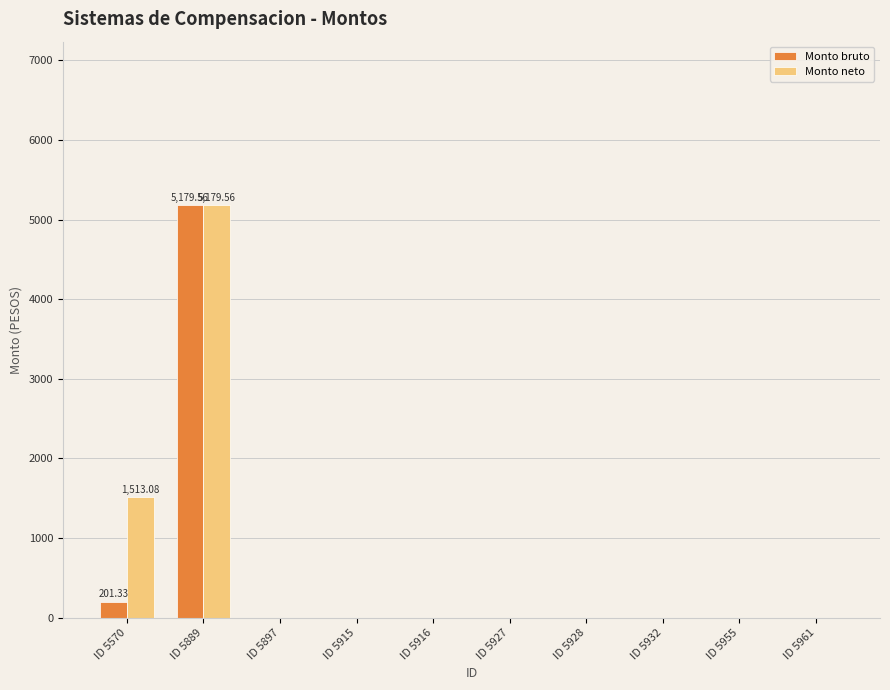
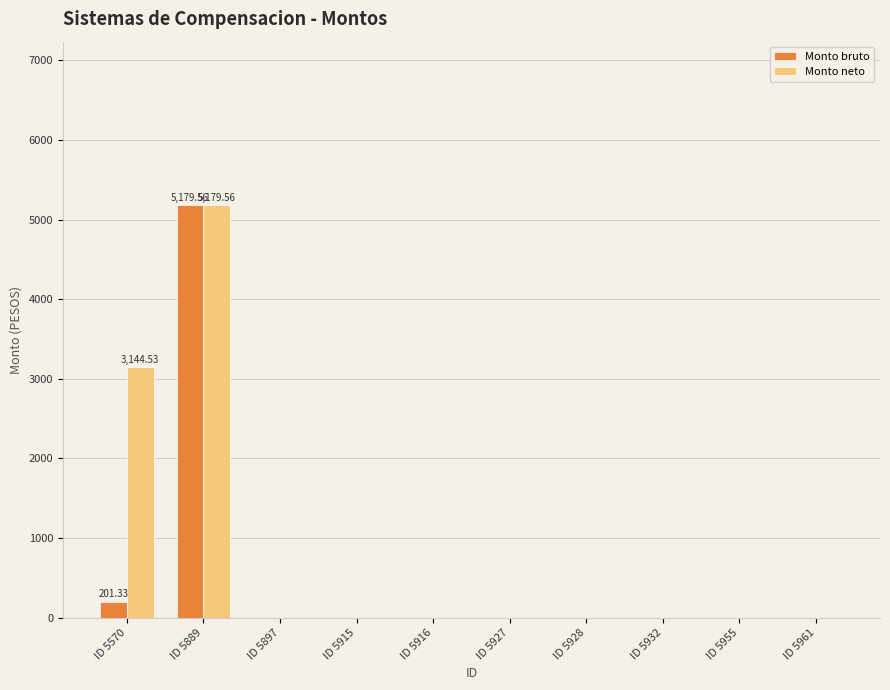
  {
    "Monto bruto": {
      "ID 5570": "201.33"
    },
    "Monto neto": {
-     "ID 5570": "1,513.08"
+     "ID 5570": "3,144.53"
    }
  }
